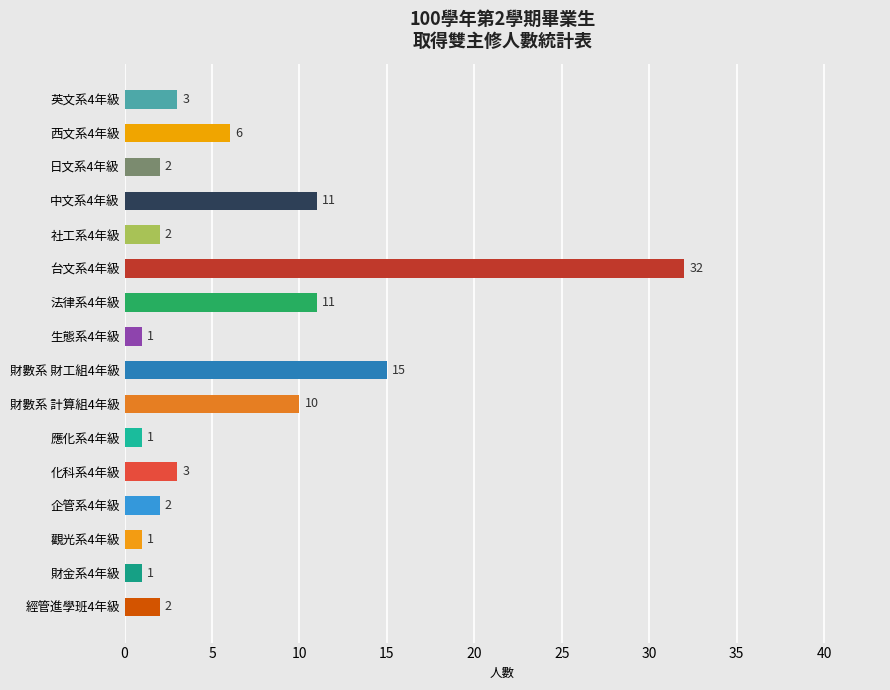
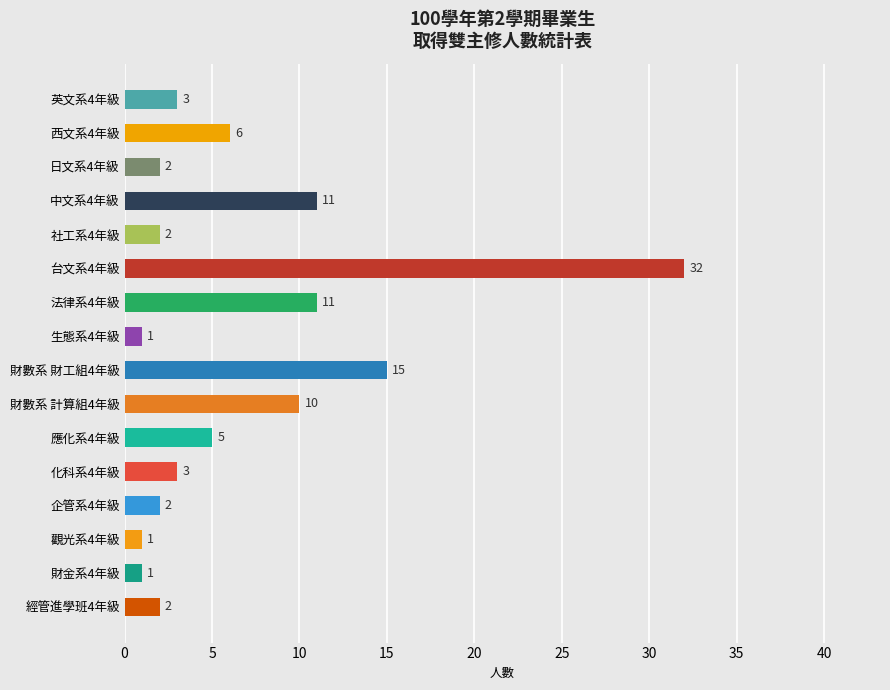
  {
    "英文系4年級": 3,
    "西文系4年級": 6,
    "日文系4年級": 2,
    "中文系4年級": 11,
    "社工系4年級": 2,
    "台文系4年級": 32,
    "法律系4年級": 11,
    "生態系4年級": 1,
    "財數系 財工組4年級": 15,
    "財數系 計算組4年級": 10,
-   "應化系4年級": 1,
+   "應化系4年級": 5,
    "化科系4年級": 3,
    "企管系4年級": 2,
    "觀光系4年級": 1,
    "財金系4年級": 1,
    "經管進學班4年級": 2
  }
